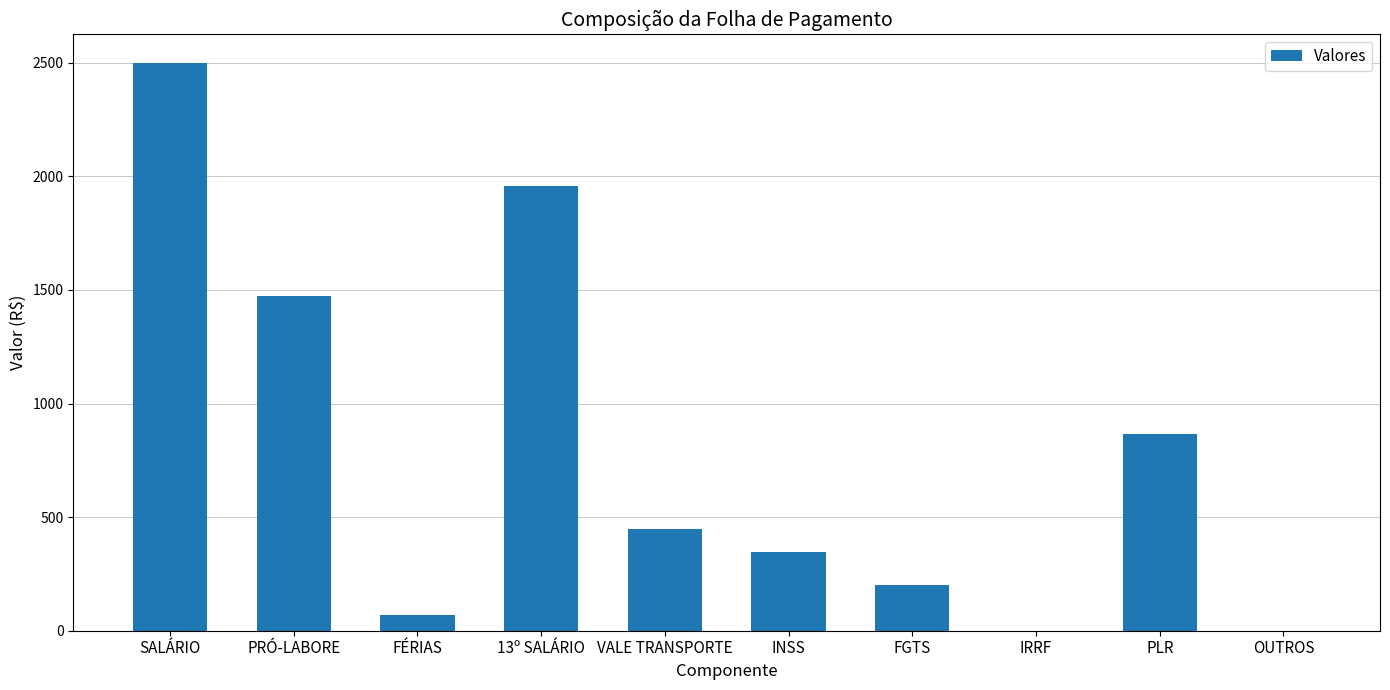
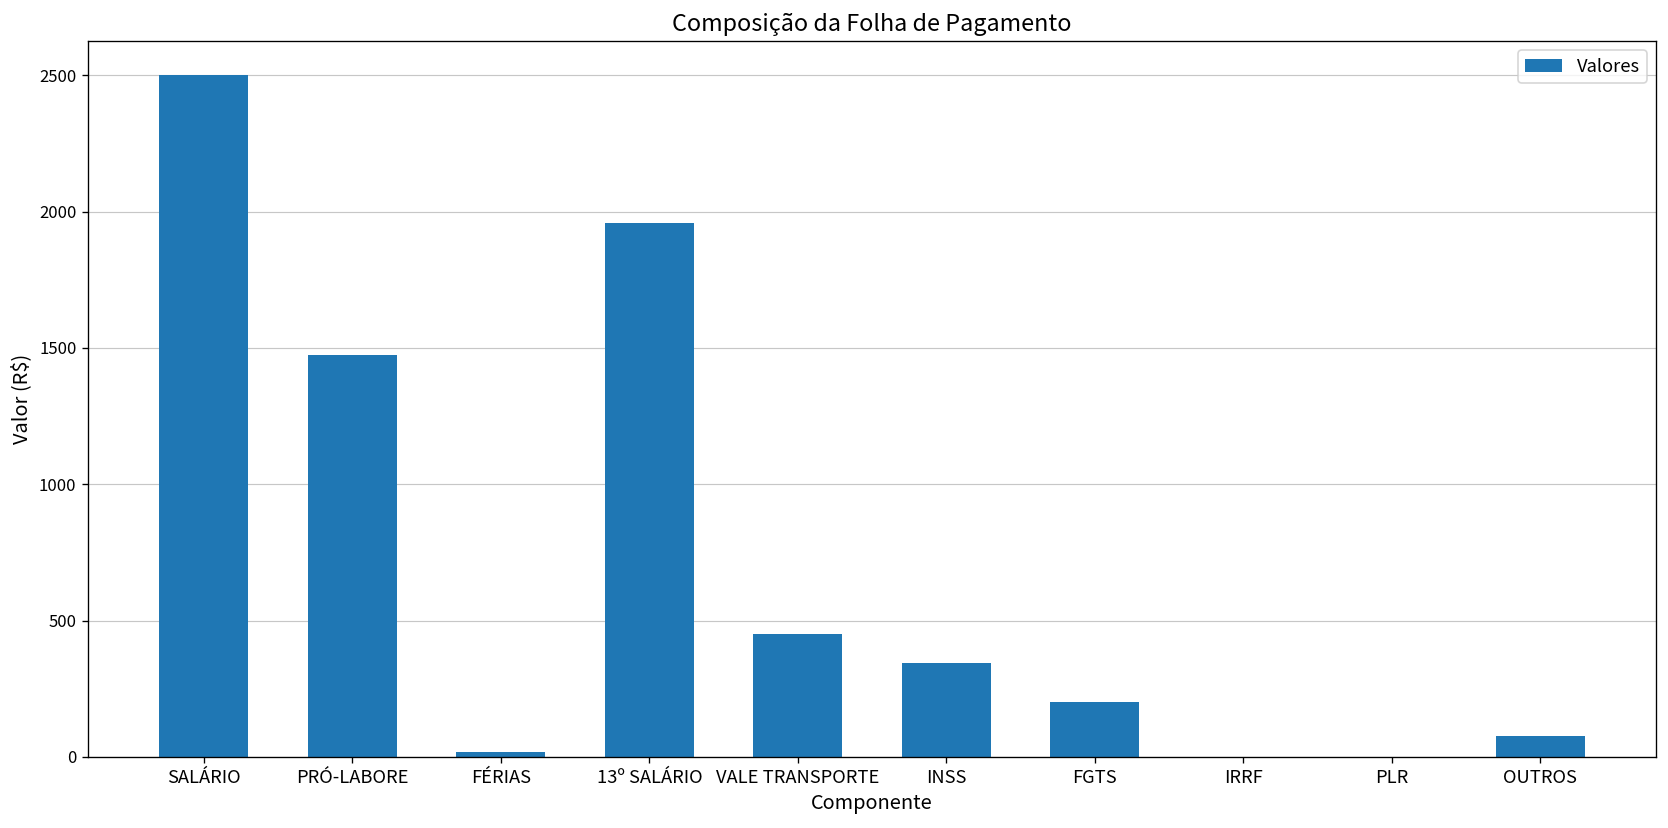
  {
    "SALÁRIO": 2500,
    "PRÓ-LABORE": 1480,
-   "FÉRIAS": 70,
+   "FÉRIAS": 20,
    "13º SALÁRIO": 1960,
    "VALE TRANSPORTE": 450,
    "INSS": 350,
    "FGTS": 200,
    "IRRF": 0,
-   "PLR": 870,
-   "OUTROS": 0
+   "PLR": 0,
+   "OUTROS": 80
  }
